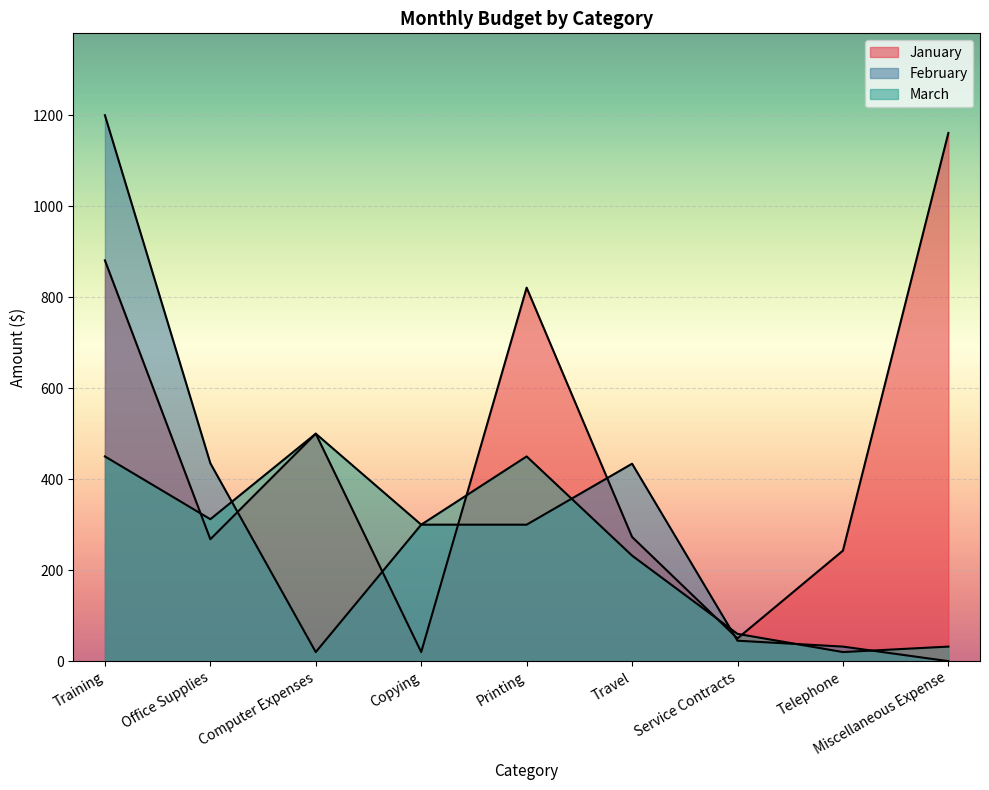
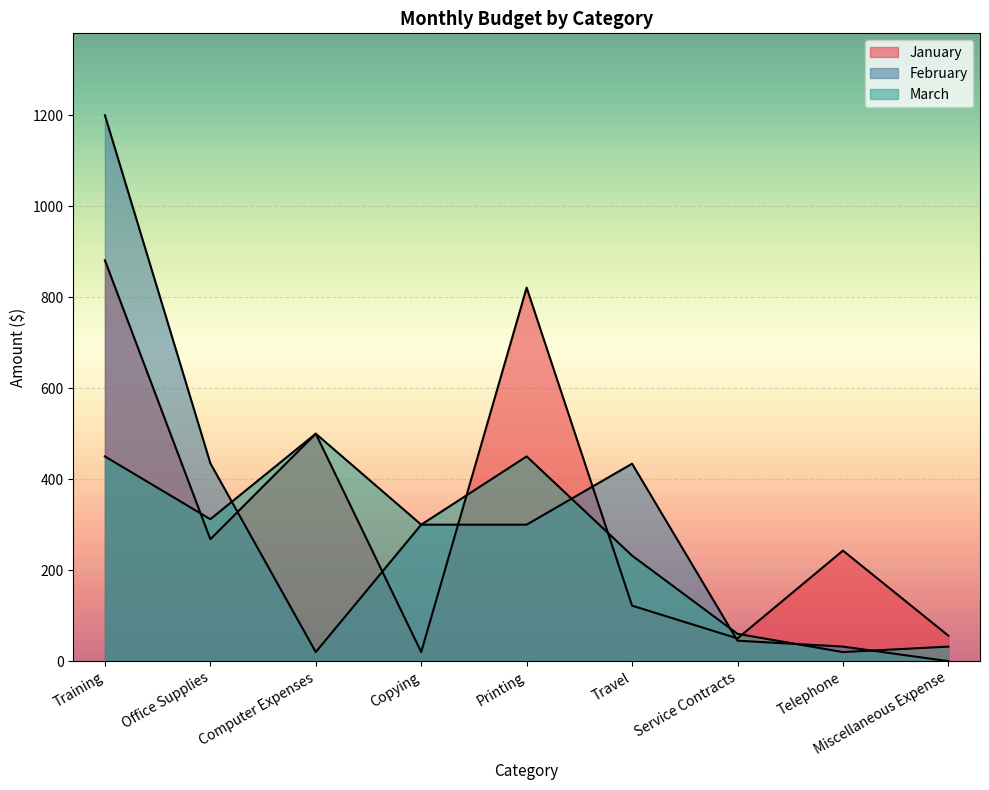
  {
    "January": {
      "Training": 880,
      "Office Supplies": 270,
      "Copying": 20,
      "Printing": 820,
-     "Travel": 270,
+     "Travel": 120,
      "Telephone": 240,
-     "Miscellaneous Expense": 1160
+     "Miscellaneous Expense": 60
    }
  }
